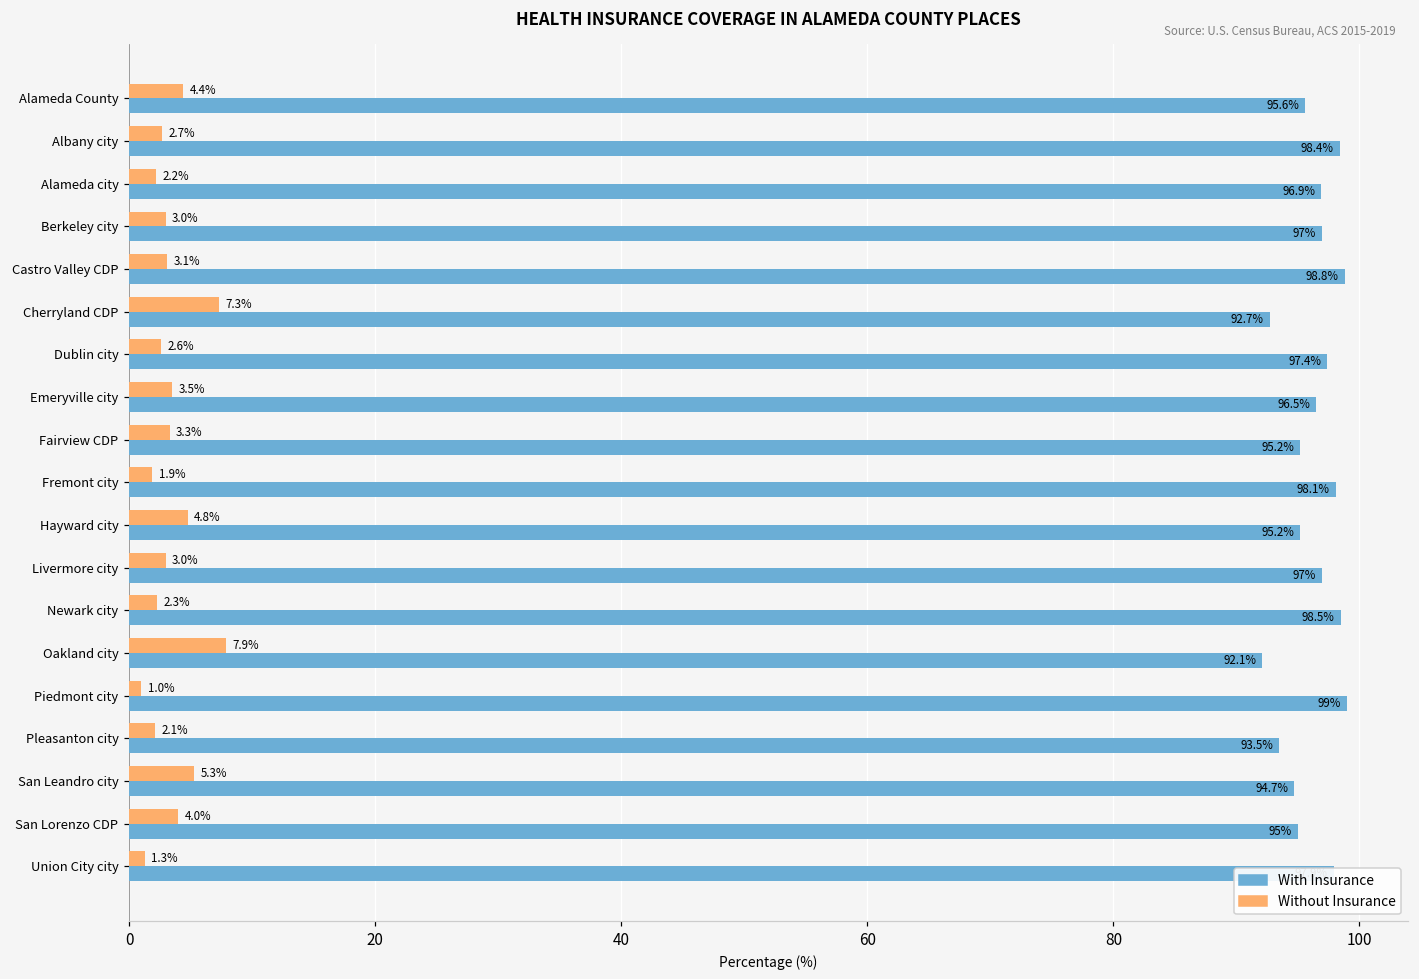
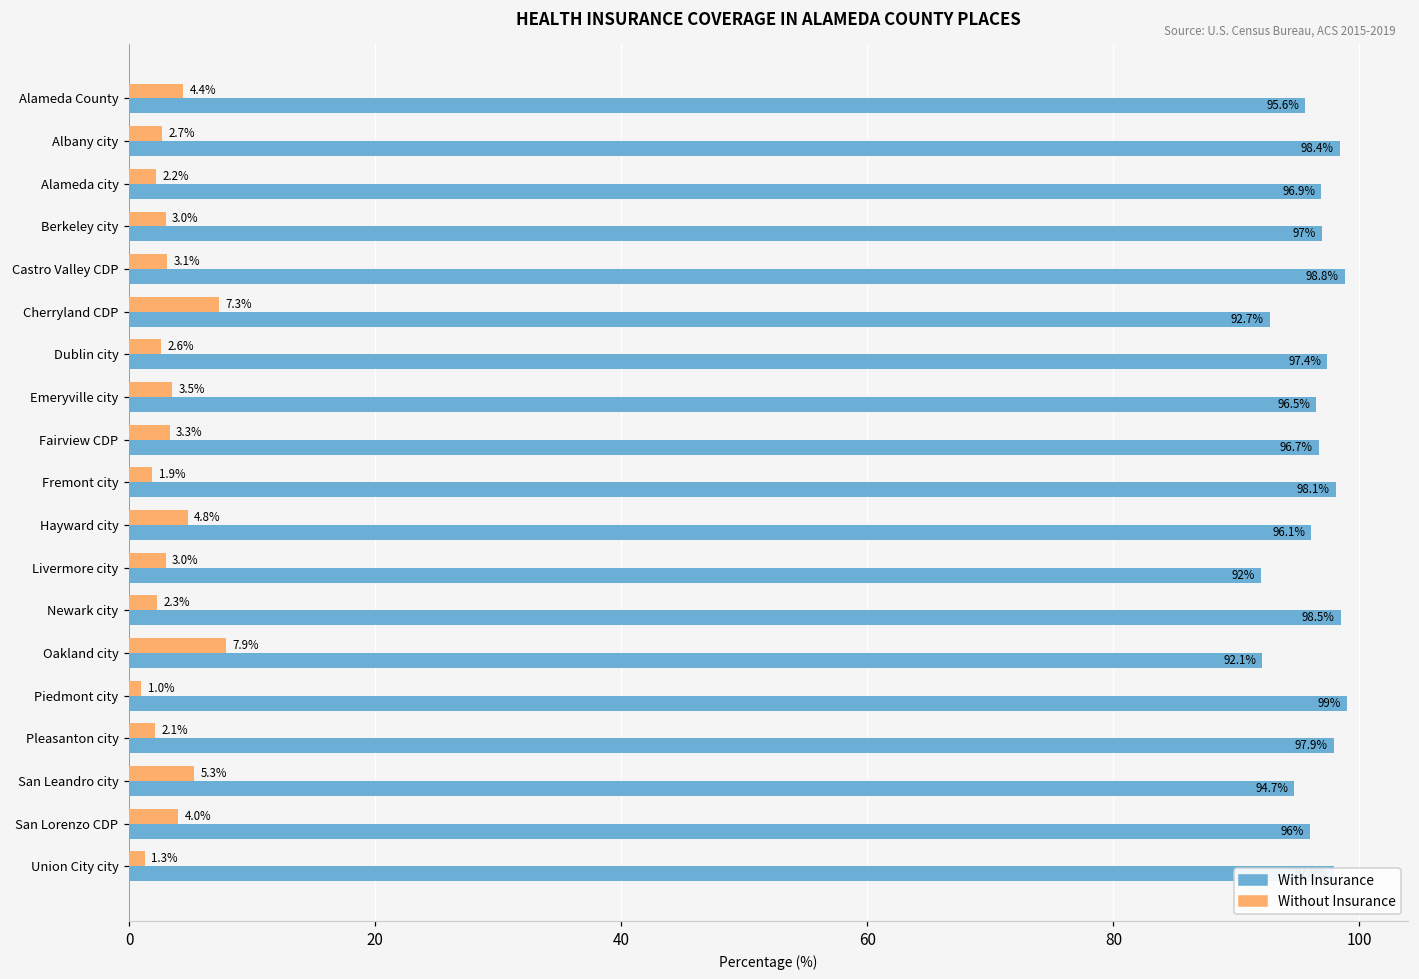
  {
    "With Insurance": {
      "Alameda County": "95.6%",
      "Albany city": "98.4%",
      "Alameda city": "96.9%",
      "Berkeley city": "97%",
      "Castro Valley CDP": "98.8%",
      "Cherryland CDP": "92.7%",
      "Dublin city": "97.4%",
      "Emeryville city": "96.5%",
-     "Fairview CDP": "95.2%",
+     "Fairview CDP": "96.7%",
      "Fremont city": "98.1%",
-     "Hayward city": "95.2%",
-     "Livermore city": "97%",
+     "Hayward city": "96.1%",
+     "Livermore city": "92%",
      "Newark city": "98.5%",
      "Oakland city": "92.1%",
      "Piedmont city": "99%",
-     "Pleasanton city": "93.5%",
+     "Pleasanton city": "97.9%",
      "San Leandro city": "94.7%",
-     "San Lorenzo CDP": "95%"
+     "San Lorenzo CDP": "96%"
    },
    "Without Insurance": {
      "Alameda County": "4.4%",
      "Albany city": "2.7%",
      "Alameda city": "2.2%",
      "Berkeley city": "3.0%",
      "Castro Valley CDP": "3.1%",
      "Cherryland CDP": "7.3%",
      "Dublin city": "2.6%",
      "Emeryville city": "3.5%",
      "Fairview CDP": "3.3%",
      "Fremont city": "1.9%",
      "Hayward city": "4.8%",
      "Livermore city": "3.0%",
      "Newark city": "2.3%",
      "Oakland city": "7.9%",
      "Piedmont city": "1.0%",
      "Pleasanton city": "2.1%",
      "San Leandro city": "5.3%",
      "San Lorenzo CDP": "4.0%",
      "Union City city": "1.3%"
    }
  }
